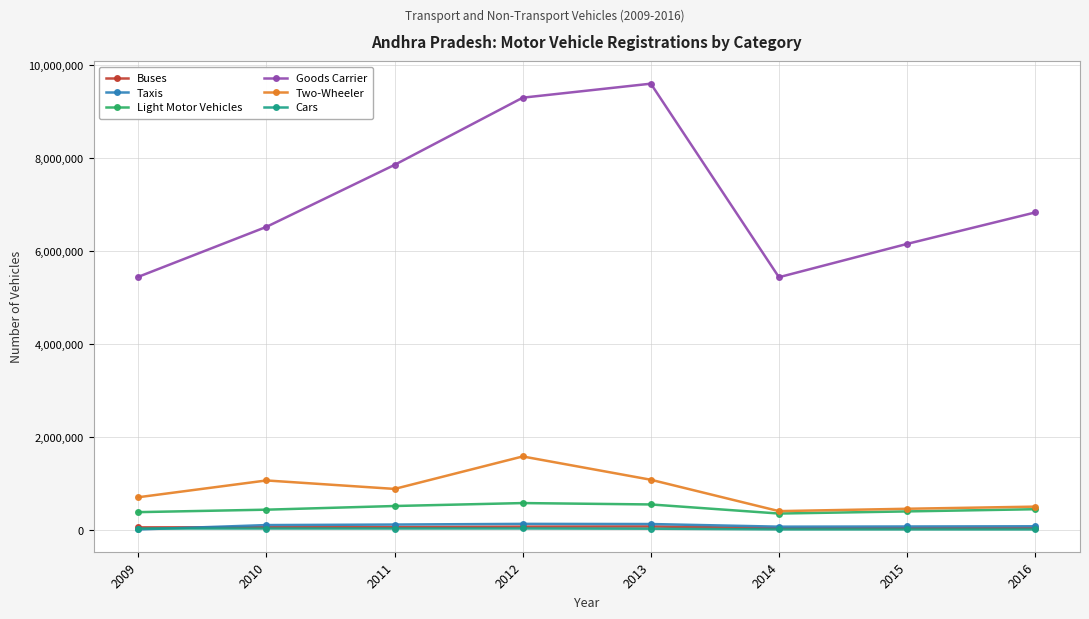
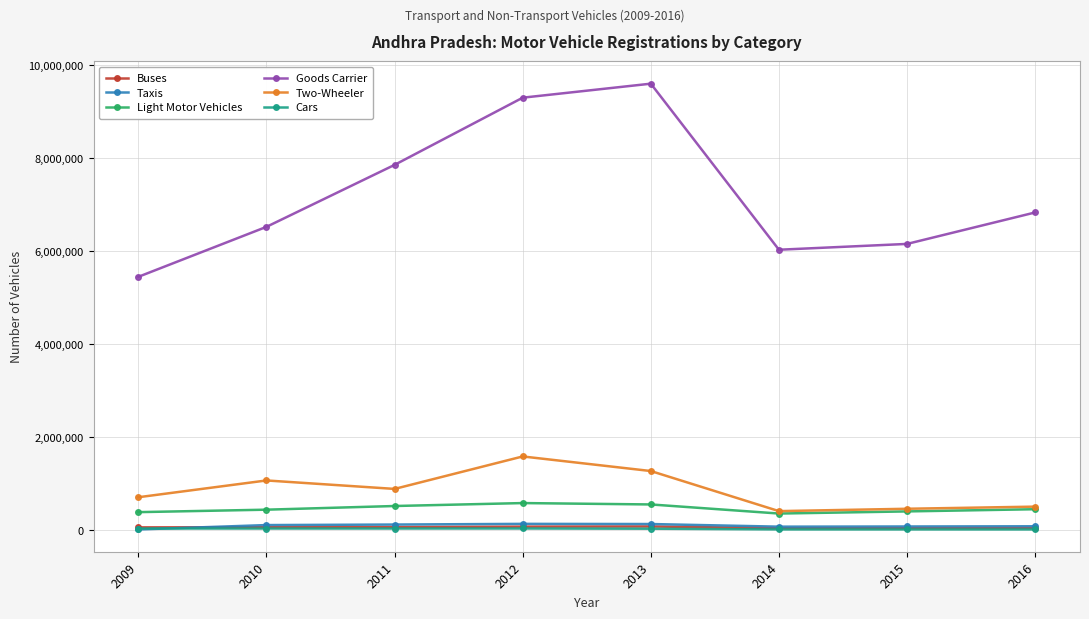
  {
    "Taxis": {
      "2012": "100,000"
    },
    "Goods Carrier": {
      "2009": "5,400,000",
      "2010": "6,500,000",
      "2011": "7,800,000",
      "2012": "9,300,000",
      "2013": "9,600,000",
-     "2014": "5,400,000",
+     "2014": "6,000,000",
      "2015": "6,100,000",
      "2016": "6,800,000"
    },
    "Two-Wheeler": {
      "2009": "700,000",
      "2010": "1,100,000",
      "2011": "900,000",
      "2012": "1,600,000",
-     "2013": "1,100,000",
+     "2013": "1,300,000",
      "2015": "500,000",
      "2016": "500,000"
    }
  }
